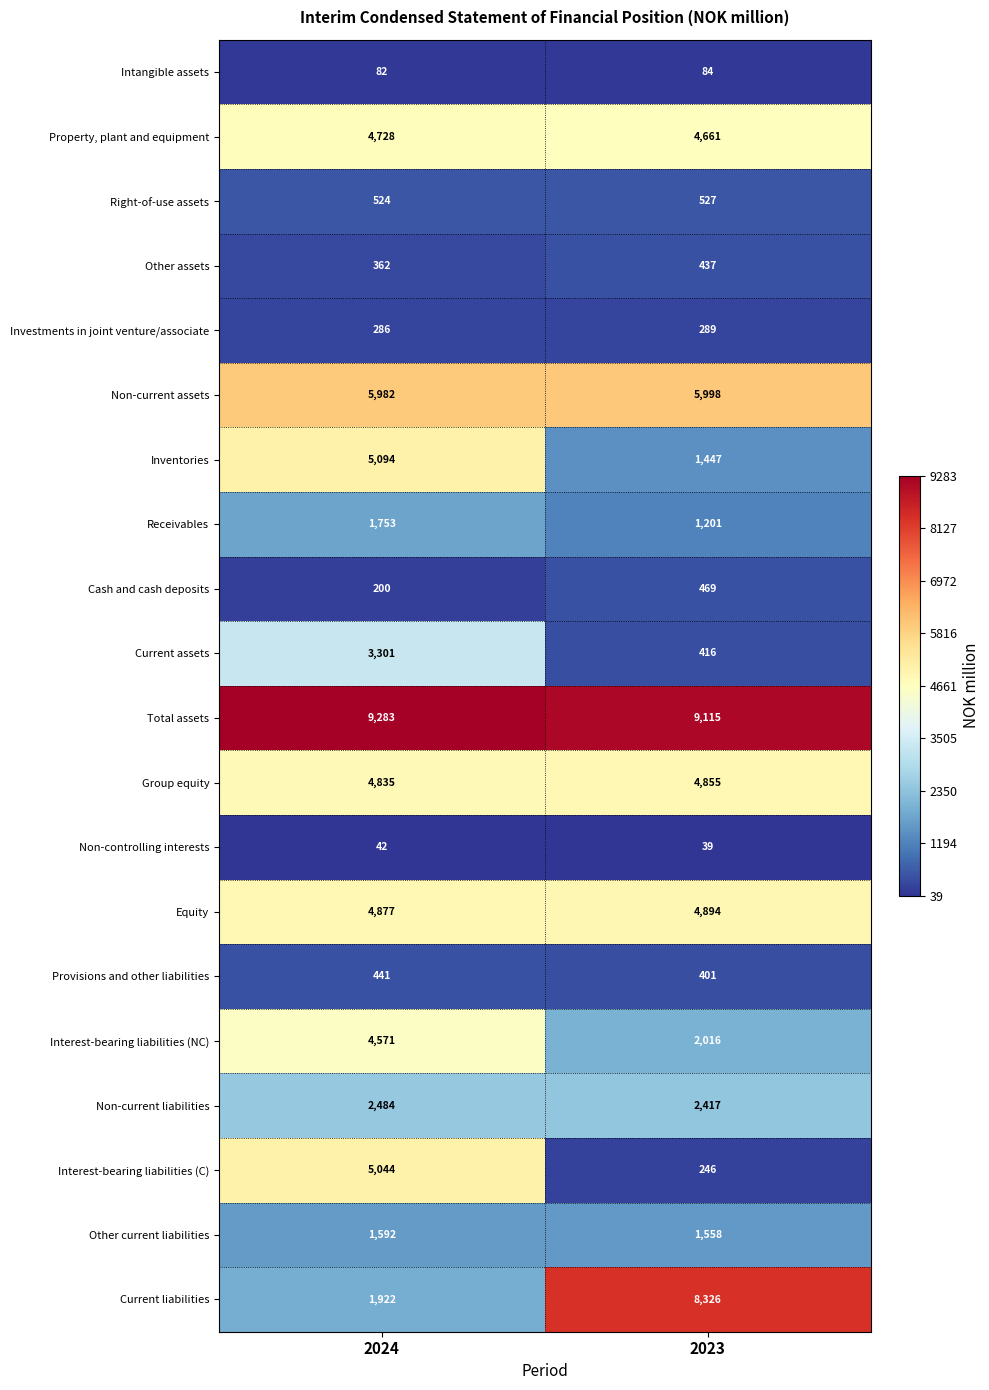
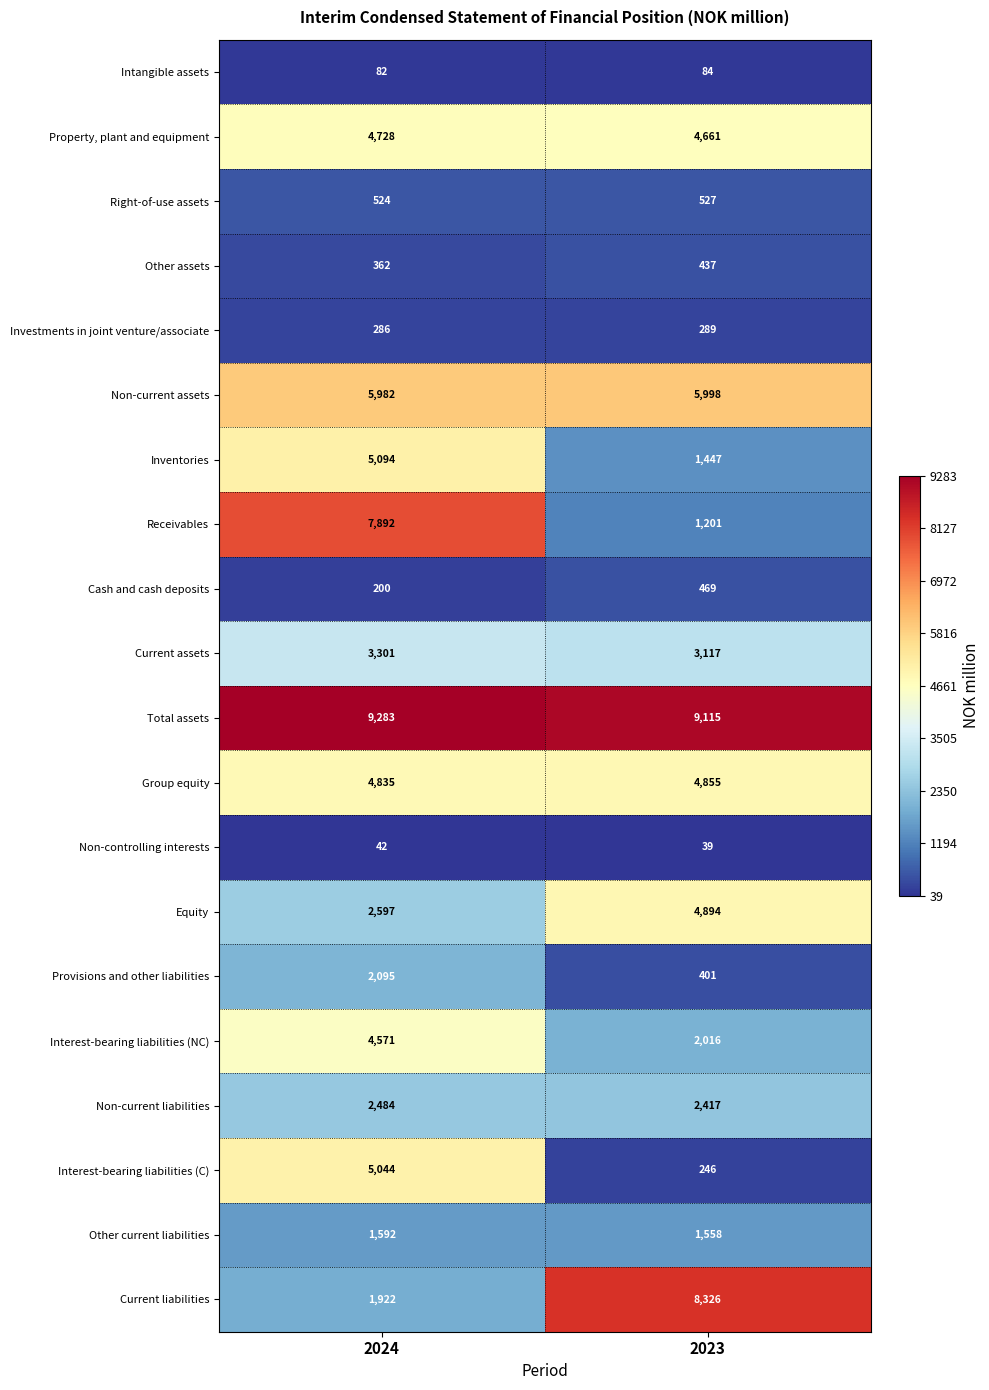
  {
    "Intangible assets": {
      "2024": "82",
      "2023": "84"
    },
    "Property, plant and equipment": {
      "2024": "4,728",
      "2023": "4,661"
    },
    "Right-of-use assets": {
      "2024": "524",
      "2023": "527"
    },
    "Other assets": {
      "2024": "362",
      "2023": "437"
    },
    "Investments in joint venture/associate": {
      "2024": "286",
      "2023": "289"
    },
    "Non-current assets": {
      "2024": "5,982",
      "2023": "5,998"
    },
    "Inventories": {
      "2024": "5,094",
      "2023": "1,447"
    },
    "Receivables": {
-     "2024": "1,753",
+     "2024": "7,892",
      "2023": "1,201"
    },
    "Cash and cash deposits": {
      "2024": "200",
      "2023": "469"
    },
    "Current assets": {
      "2024": "3,301",
-     "2023": "416"
+     "2023": "3,117"
    },
    "Total assets": {
      "2024": "9,283",
      "2023": "9,115"
    },
    "Group equity": {
      "2024": "4,835",
      "2023": "4,855"
    },
    "Non-controlling interests": {
      "2024": "42",
      "2023": "39"
    },
    "Equity": {
-     "2024": "4,877",
+     "2024": "2,597",
      "2023": "4,894"
    },
    "Provisions and other liabilities": {
-     "2024": "441",
+     "2024": "2,095",
      "2023": "401"
    },
    "Interest-bearing liabilities (NC)": {
      "2024": "4,571",
      "2023": "2,016"
    },
    "Non-current liabilities": {
      "2024": "2,484",
      "2023": "2,417"
    },
    "Interest-bearing liabilities (C)": {
      "2024": "5,044",
      "2023": "246"
    },
    "Other current liabilities": {
      "2024": "1,592",
      "2023": "1,558"
    },
    "Current liabilities": {
      "2024": "1,922",
      "2023": "8,326"
    }
  }
